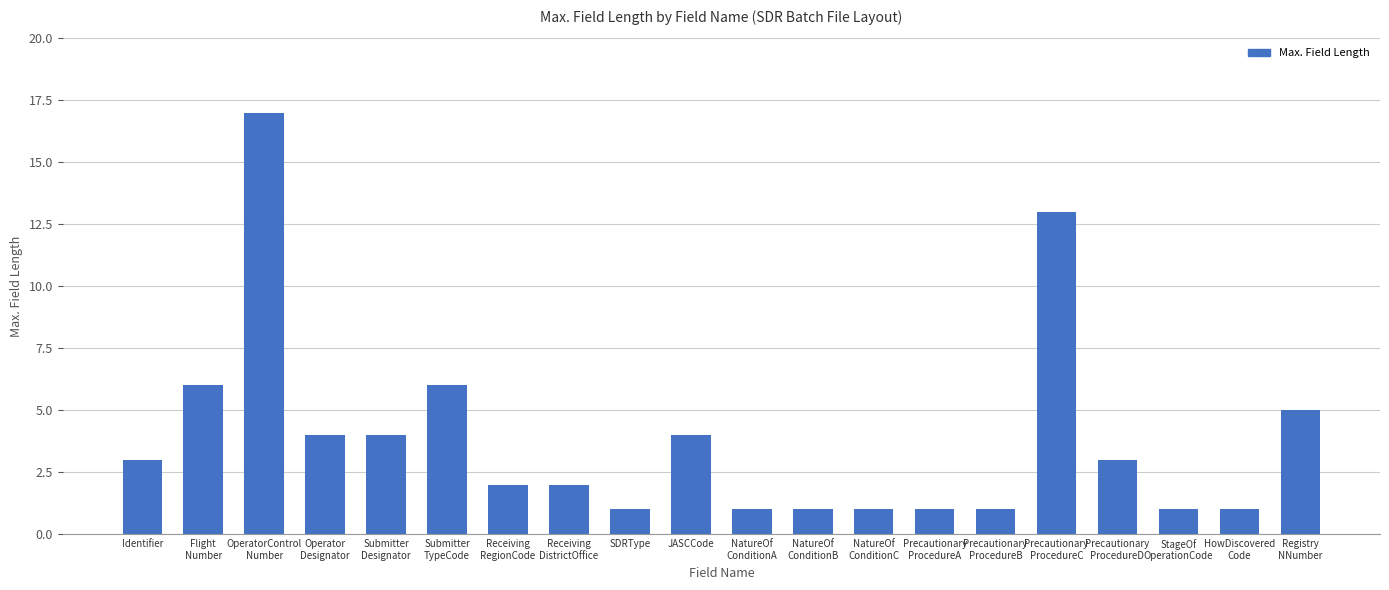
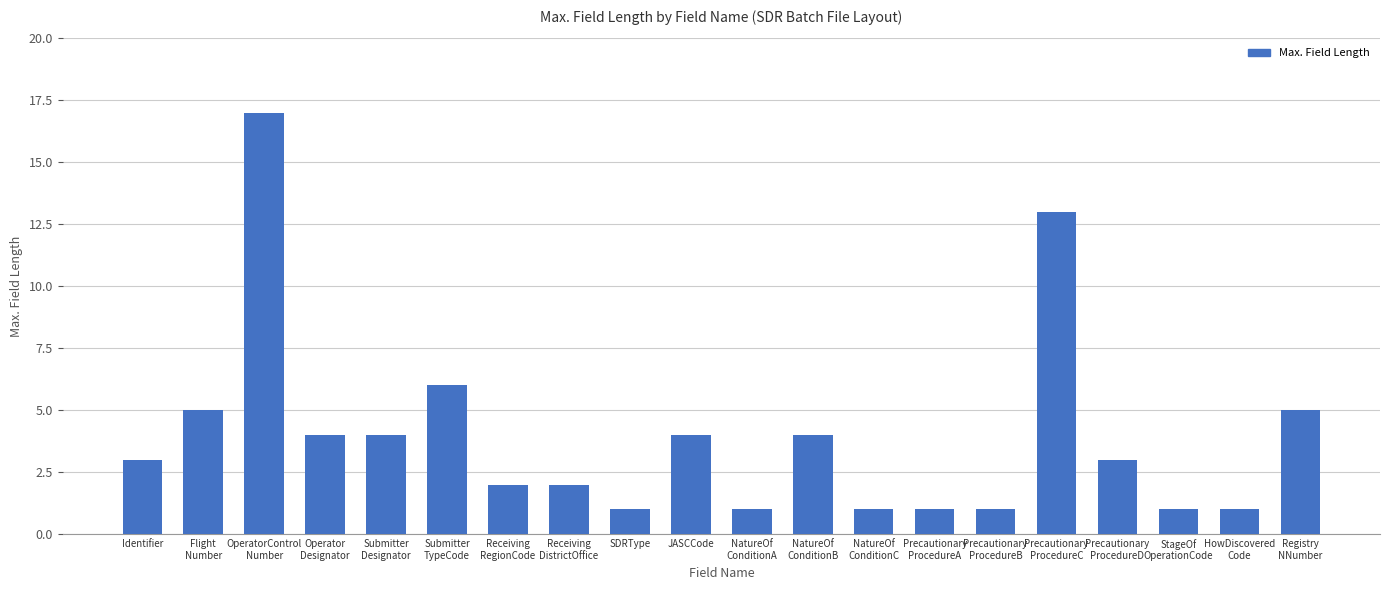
  {
    "Identifier": 3,
-   "Flight Number": 6,
+   "Flight Number": 5,
    "OperatorControl Number": 17,
    "Operator Designator": 4,
    "Submitter Designator": 4,
    "Submitter TypeCode": 6,
    "Receiving RegionCode": 2,
    "Receiving DistrictOffice": 2,
    "SDRType": 1,
    "JASCCode": 4,
    "NatureOf ConditionA": 1,
-   "NatureOf ConditionB": 1,
+   "NatureOf ConditionB": 4,
    "NatureOf ConditionC": 1,
    "Precautionary ProcedureA": 1,
    "Precautionary ProcedureB": 1,
    "Precautionary ProcedureC": 13,
    "Precautionary ProcedureD": 3,
    "StageOf OperationCode": 1,
    "HowDiscovered Code": 1,
    "Registry NNumber": 5
  }
